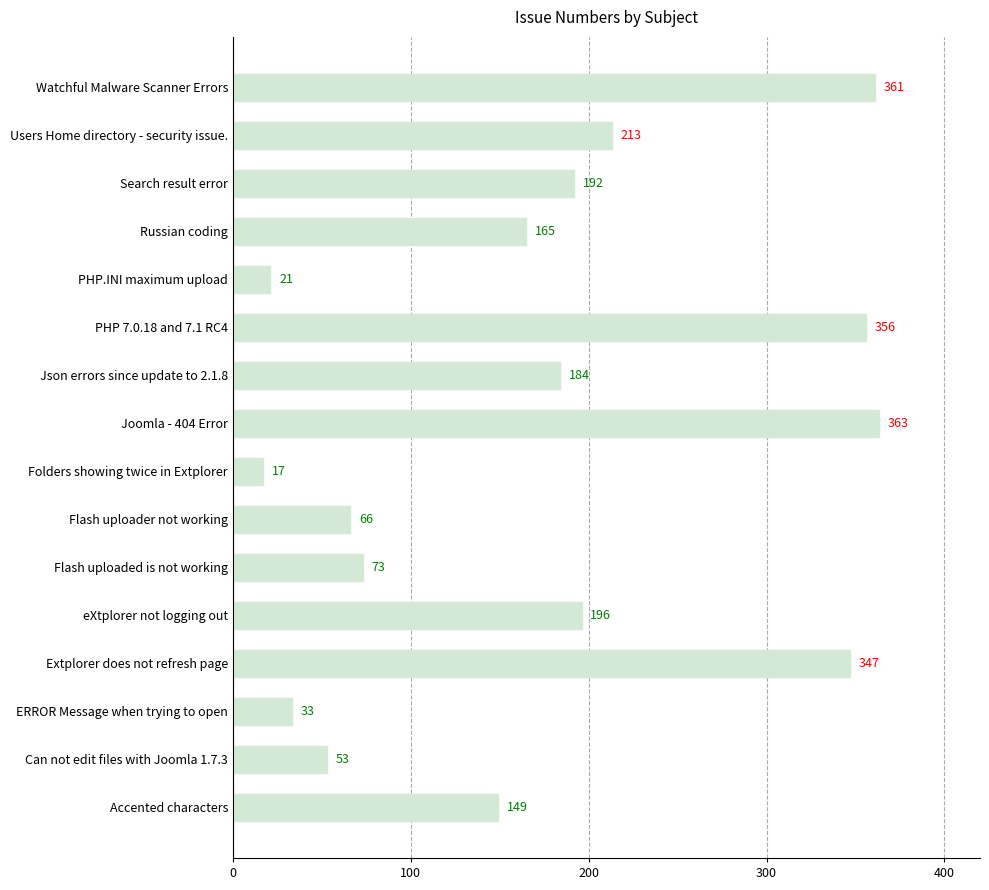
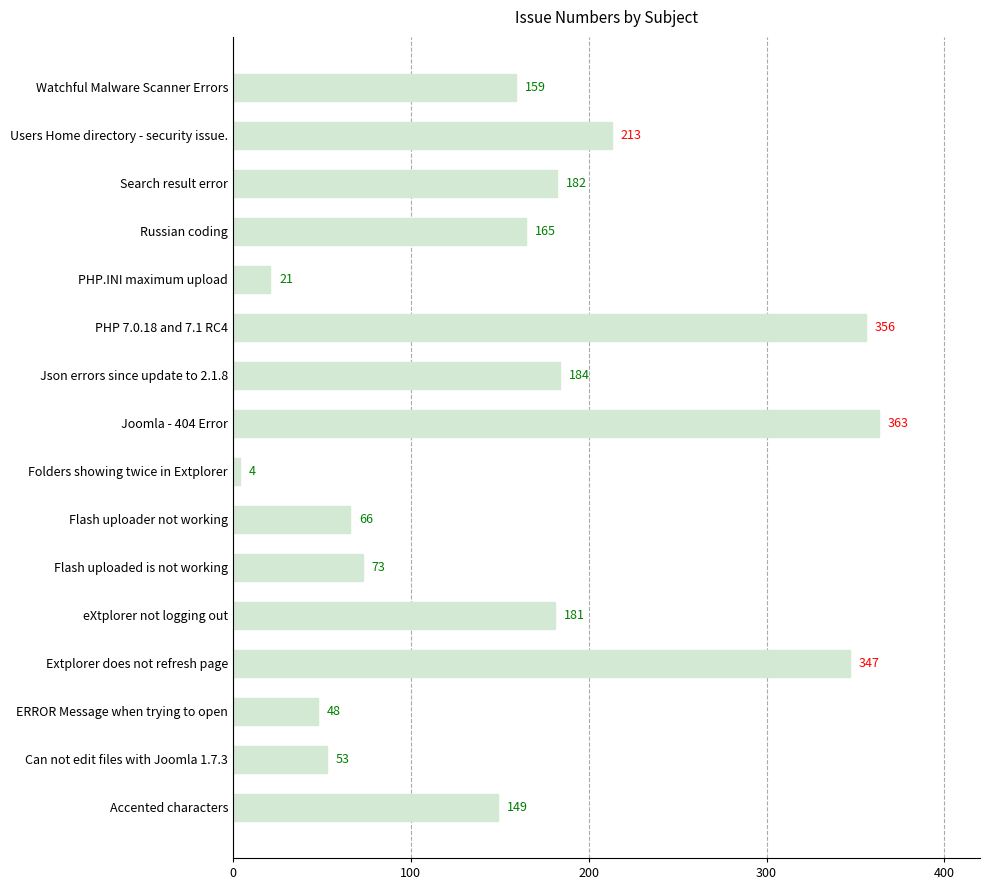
  {
-   "Watchful Malware Scanner Errors": 361,
+   "Watchful Malware Scanner Errors": 159,
    "Users Home directory - security issue.": 213,
-   "Search result error": 192,
+   "Search result error": 182,
    "Russian coding": 165,
    "PHP.INI maximum upload": 21,
    "PHP 7.0.18 and 7.1 RC4": 356,
    "Json errors since update to 2.1.8": 184,
    "Joomla - 404 Error": 363,
-   "Folders showing twice in Extplorer": 17,
+   "Folders showing twice in Extplorer": 4,
    "Flash uploader not working": 66,
    "Flash uploaded is not working": 73,
-   "eXtplorer not logging out": 196,
+   "eXtplorer not logging out": 181,
    "Extplorer does not refresh page": 347,
-   "ERROR Message when trying to open": 33,
+   "ERROR Message when trying to open": 48,
    "Can not edit files with Joomla 1.7.3": 53,
    "Accented characters": 149
  }
